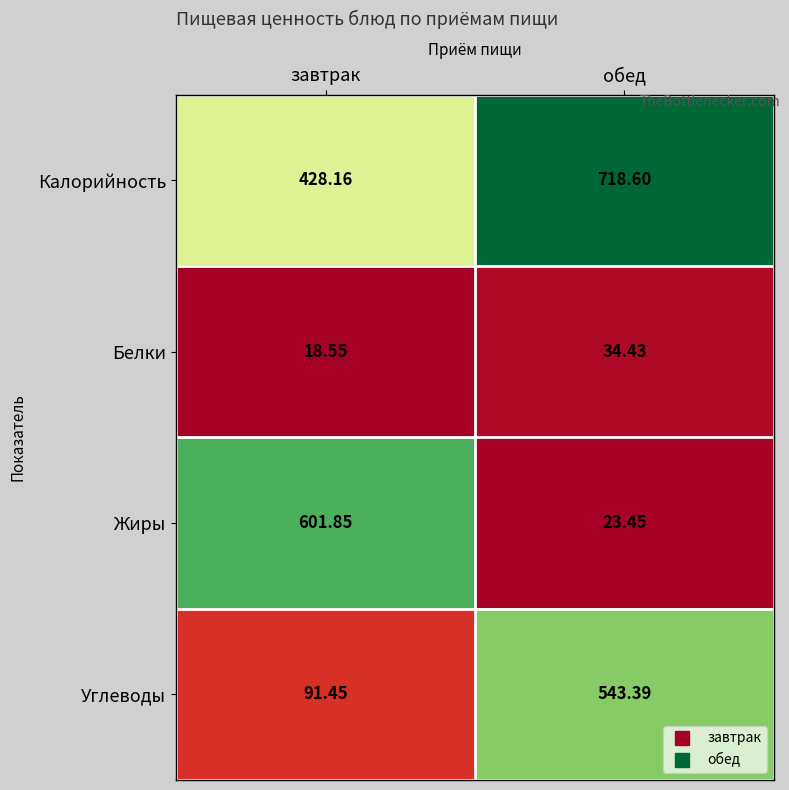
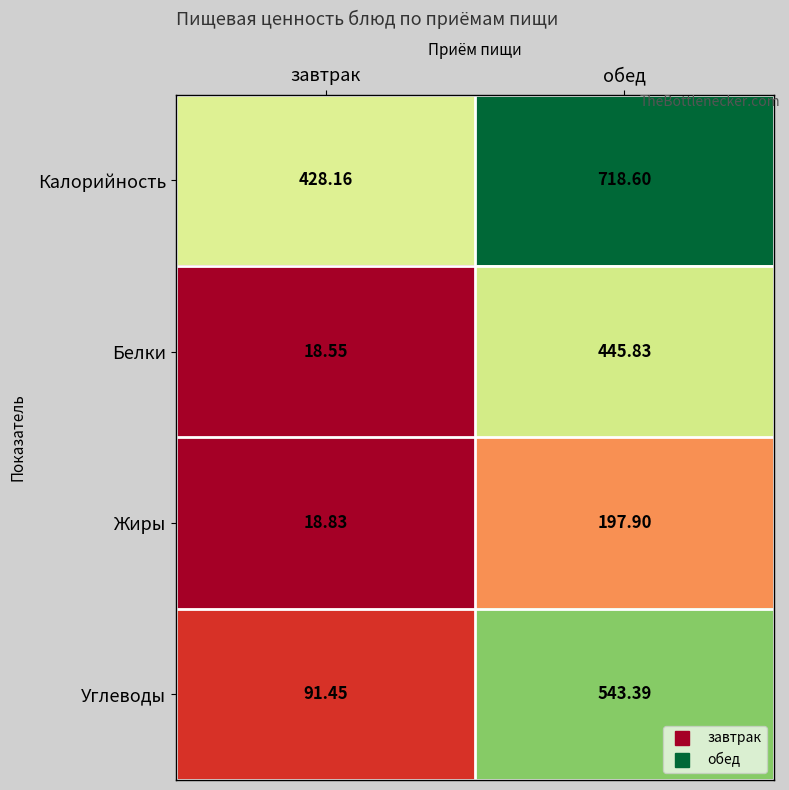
  {
    "Калорийность": {
      "завтрак": 428.16
    },
    "Белки": {
      "завтрак": 18.55,
-     "обед": 34.43
+     "обед": 445.83
    },
    "Жиры": {
-     "завтрак": 601.85,
-     "обед": 23.45
+     "завтрак": 18.83,
+     "обед": 197.90
    },
    "Углеводы": {
      "завтрак": 91.45,
      "обед": 543.39
    }
  }
